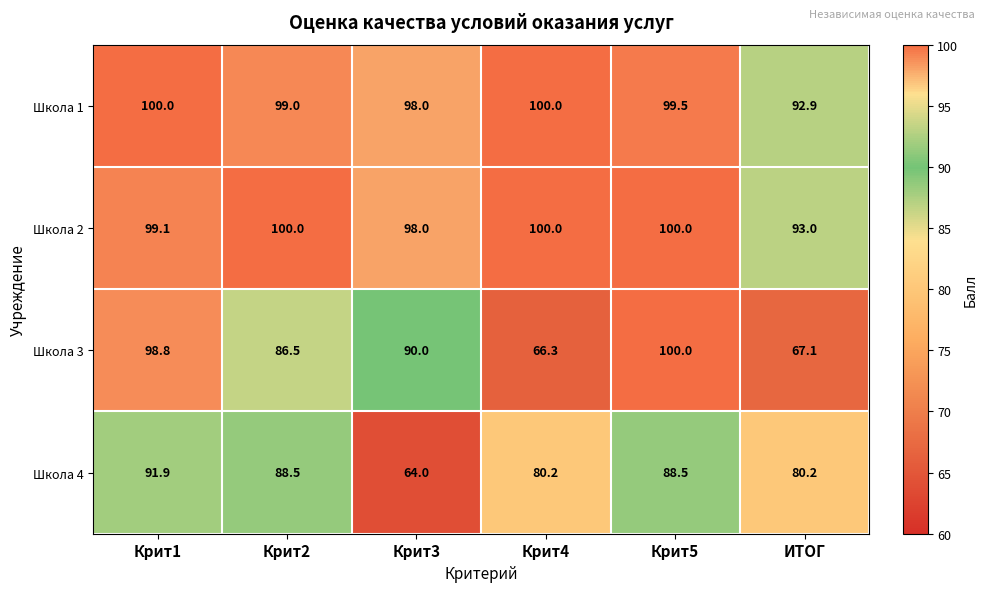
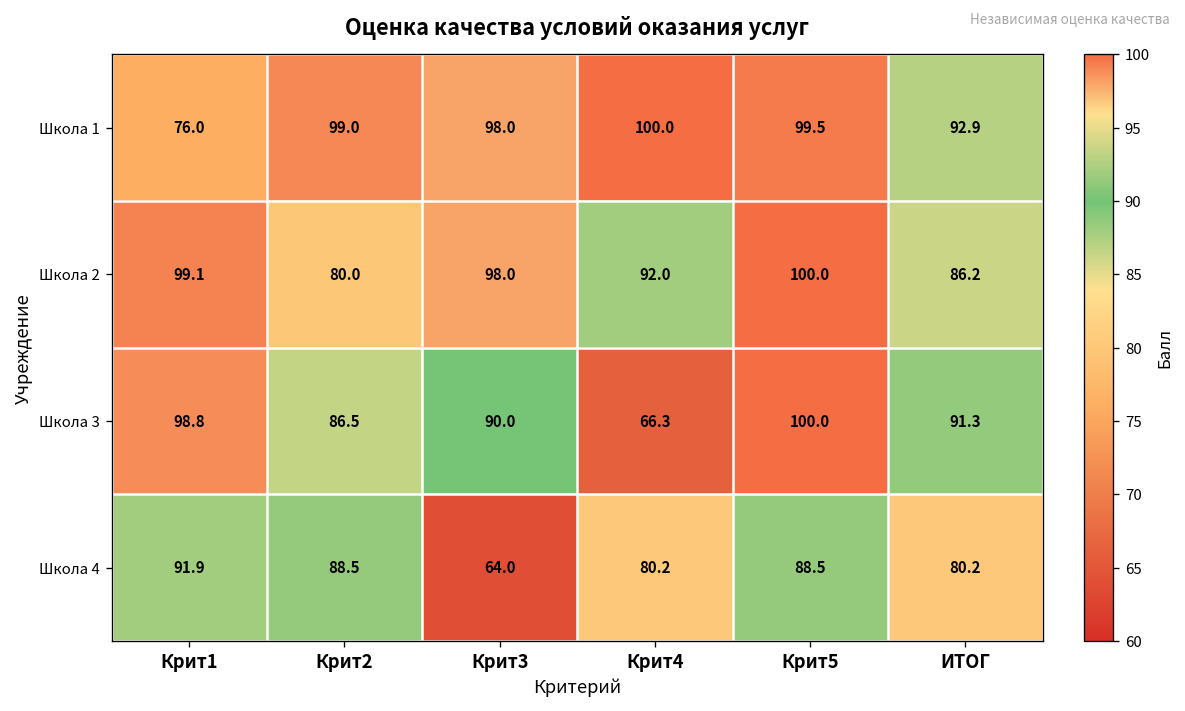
  {
    "Школа 1": {
-     "Крит1": 100.0,
+     "Крит1": 76.0,
      "Крит2": 99.0,
      "Крит3": 98.0,
      "Крит4": 100.0,
      "Крит5": 99.5,
      "ИТОГ": 92.9
    },
    "Школа 2": {
      "Крит1": 99.1,
-     "Крит2": 100.0,
+     "Крит2": 80.0,
      "Крит3": 98.0,
-     "Крит4": 100.0,
+     "Крит4": 92.0,
      "Крит5": 100.0,
-     "ИТОГ": 93.0
+     "ИТОГ": 86.2
    },
    "Школа 3": {
      "Крит1": 98.8,
      "Крит2": 86.5,
      "Крит3": 90.0,
      "Крит4": 66.3,
      "Крит5": 100.0,
-     "ИТОГ": 67.1
+     "ИТОГ": 91.3
    },
    "Школа 4": {
      "Крит1": 91.9,
      "Крит2": 88.5,
      "Крит3": 64.0,
      "Крит4": 80.2,
      "Крит5": 88.5,
      "ИТОГ": 80.2
    }
  }
